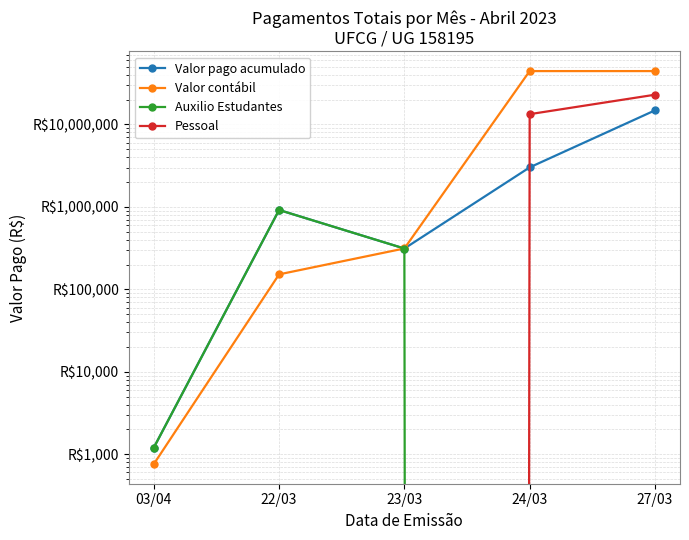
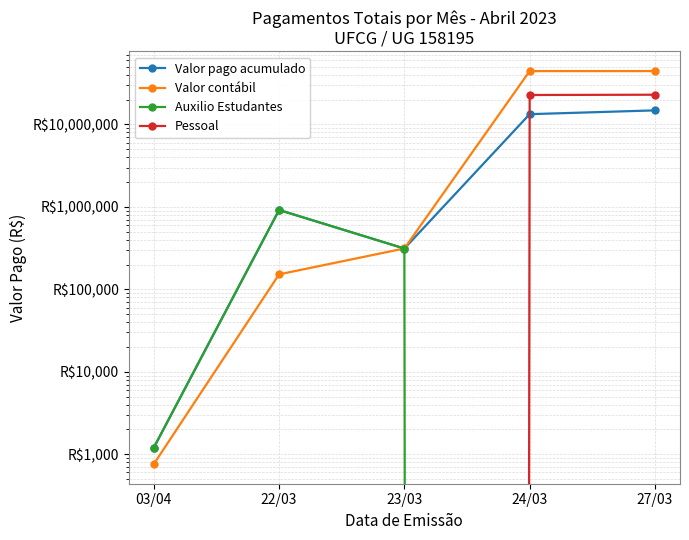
  {
    "Valor pago acumulado": {
-     "24/03": "R$3,000,000",
+     "24/03": "R$13,000,000",
      "27/03": "R$15,000,000"
    },
    "Valor contábil": {
      "03/04": "R$800",
      "22/03": "R$150,000",
      "24/03": "R$40,000,000",
      "27/03": "R$40,000,000"
    },
    "Pessoal": {
-     "24/03": "R$13,000,000",
+     "24/03": "R$23,000,000",
      "27/03": "R$23,000,000"
    }
  }
